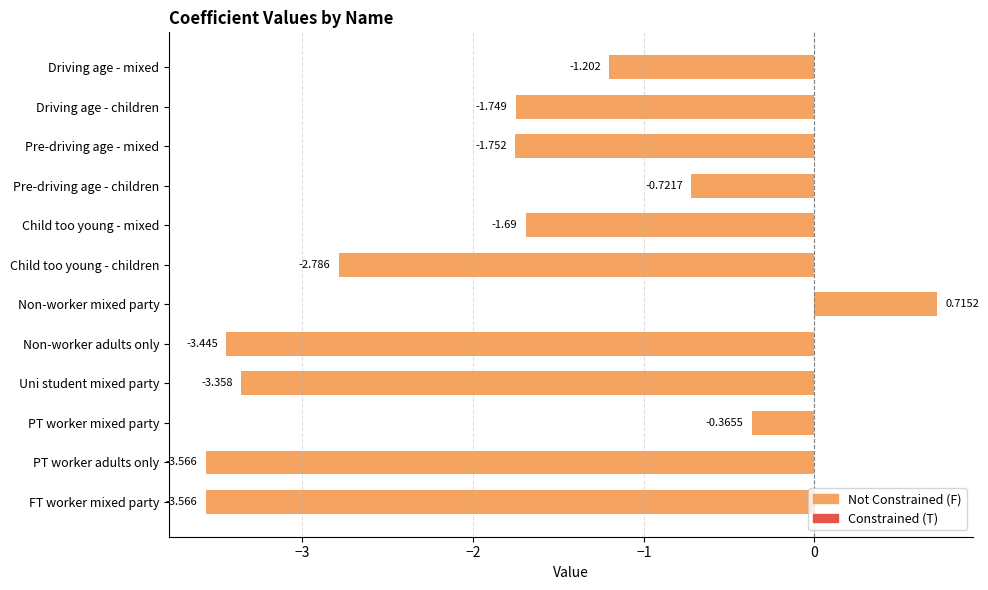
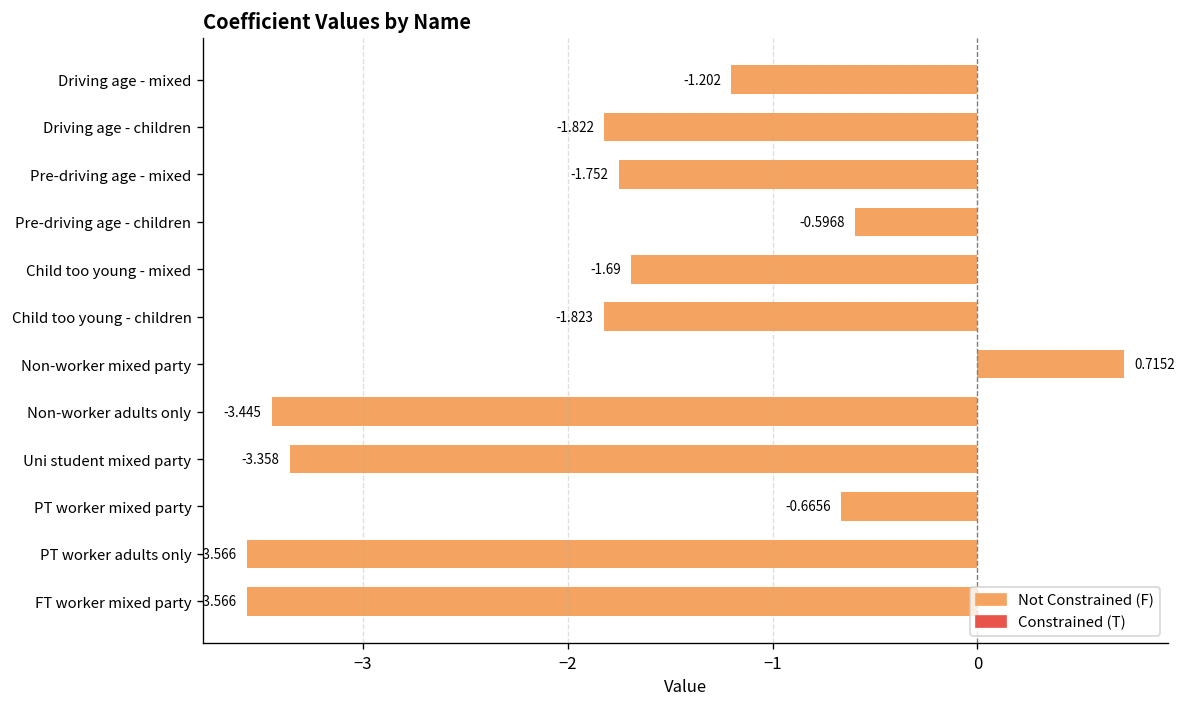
  {
    "Driving age - mixed": -1.202,
-   "Driving age - children": -1.749,
+   "Driving age - children": -1.822,
    "Pre-driving age - mixed": -1.752,
-   "Pre-driving age - children": -0.7217,
+   "Pre-driving age - children": -0.5968,
    "Child too young - mixed": -1.69,
-   "Child too young - children": -2.786,
+   "Child too young - children": -1.823,
    "Non-worker mixed party": 0.7152,
    "Non-worker adults only": -3.445,
    "Uni student mixed party": -3.358,
-   "PT worker mixed party": -0.3655,
+   "PT worker mixed party": -0.6656,
    "PT worker adults only": -3.566,
    "FT worker mixed party": -3.566
  }
